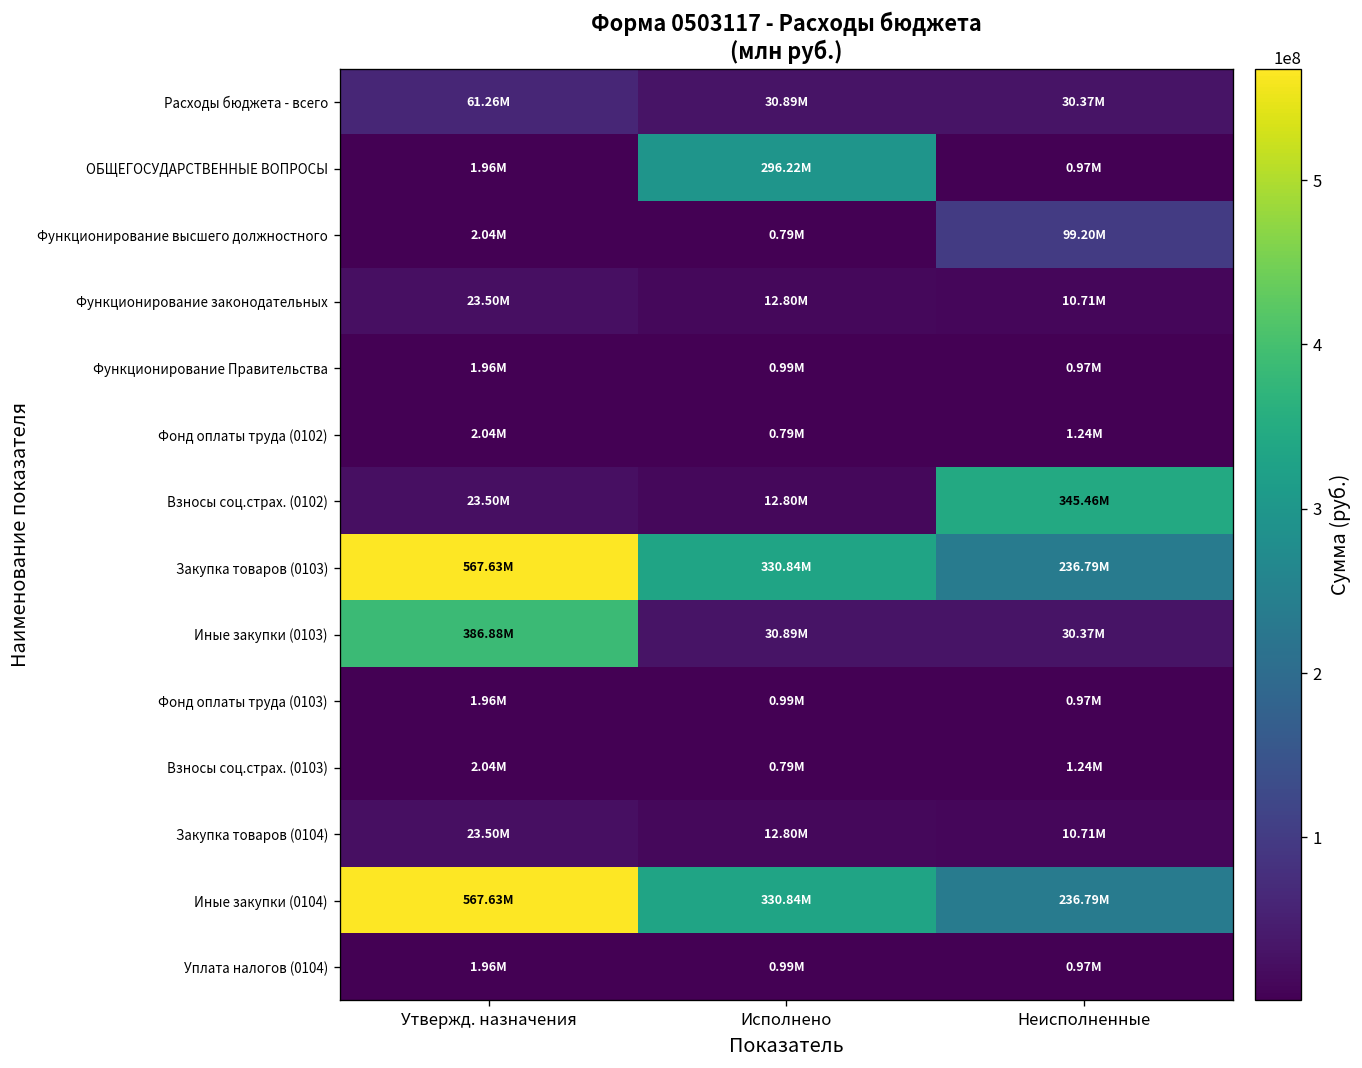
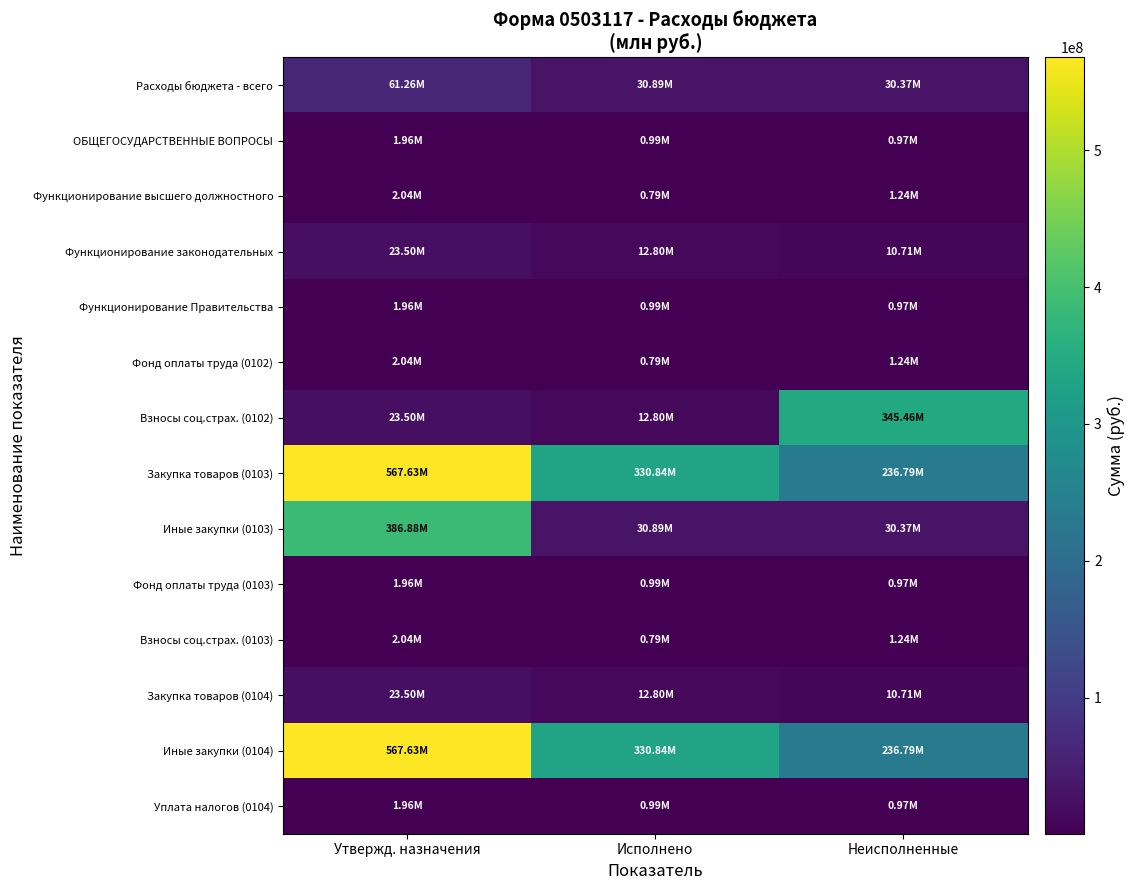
  {
    "Расходы бюджета - всего": {
      "Утвержд. назначения": "61.26M",
      "Исполнено": "30.89M",
      "Неисполненные": "30.37M"
    },
    "ОБЩЕГОСУДАРСТВЕННЫЕ ВОПРОСЫ": {
      "Утвержд. назначения": "1.96M",
-     "Исполнено": "296.22M",
+     "Исполнено": "0.99M",
      "Неисполненные": "0.97M"
    },
    "Функционирование высшего должностного": {
      "Утвержд. назначения": "2.04M",
      "Исполнено": "0.79M",
-     "Неисполненные": "99.20M"
+     "Неисполненные": "1.24M"
    },
    "Функционирование законодательных": {
      "Утвержд. назначения": "23.50M",
      "Исполнено": "12.80M",
      "Неисполненные": "10.71M"
    },
    "Функционирование Правительства": {
      "Утвержд. назначения": "1.96M",
      "Исполнено": "0.99M",
      "Неисполненные": "0.97M"
    },
    "Фонд оплаты труда (0102)": {
      "Утвержд. назначения": "2.04M",
      "Исполнено": "0.79M",
      "Неисполненные": "1.24M"
    },
    "Взносы соц.страх. (0102)": {
      "Утвержд. назначения": "23.50M",
      "Исполнено": "12.80M",
      "Неисполненные": "345.46M"
    },
    "Закупка товаров (0103)": {
      "Утвержд. назначения": "567.63M",
      "Исполнено": "330.84M",
      "Неисполненные": "236.79M"
    },
    "Иные закупки (0103)": {
      "Утвержд. назначения": "386.88M",
      "Исполнено": "30.89M",
      "Неисполненные": "30.37M"
    },
    "Фонд оплаты труда (0103)": {
      "Утвержд. назначения": "1.96M",
      "Исполнено": "0.99M",
      "Неисполненные": "0.97M"
    },
    "Взносы соц.страх. (0103)": {
      "Утвержд. назначения": "2.04M",
      "Исполнено": "0.79M",
      "Неисполненные": "1.24M"
    },
    "Закупка товаров (0104)": {
      "Утвержд. назначения": "23.50M",
      "Исполнено": "12.80M",
      "Неисполненные": "10.71M"
    },
    "Иные закупки (0104)": {
      "Утвержд. назначения": "567.63M",
      "Исполнено": "330.84M",
      "Неисполненные": "236.79M"
    },
    "Уплата налогов (0104)": {
      "Утвержд. назначения": "1.96M",
      "Исполнено": "0.99M",
      "Неисполненные": "0.97M"
    }
  }
